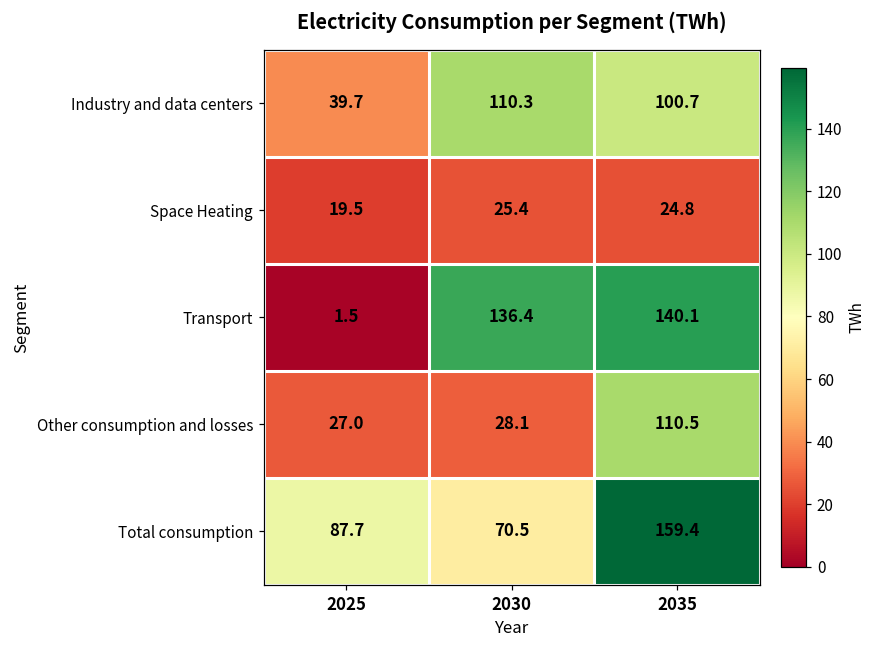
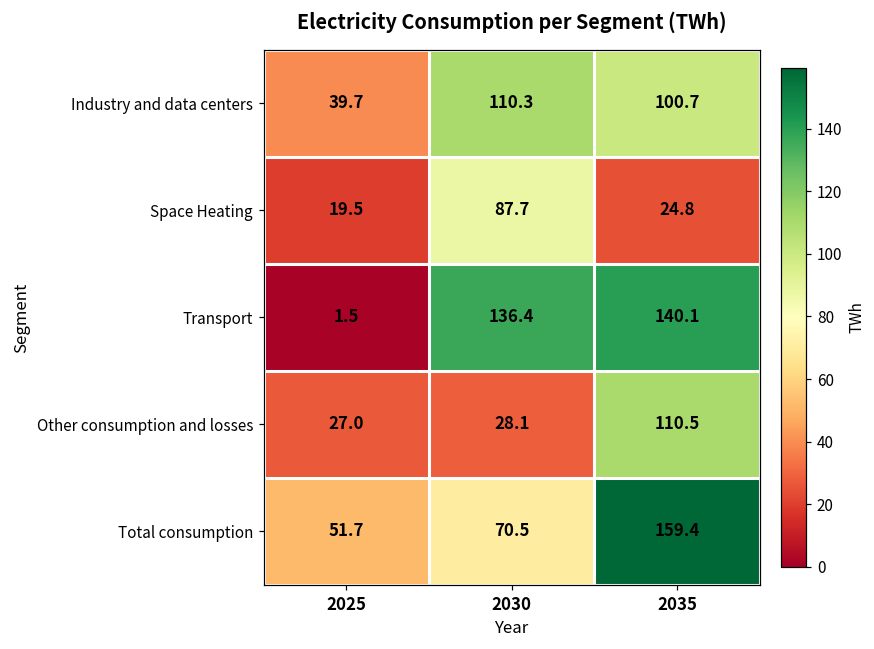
  {
    "Industry and data centers": {
      "2025": 39.7,
      "2030": 110.3,
      "2035": 100.7
    },
    "Space Heating": {
      "2025": 19.5,
-     "2030": 25.4,
+     "2030": 87.7,
      "2035": 24.8
    },
    "Transport": {
      "2025": 1.5,
      "2030": 136.4,
      "2035": 140.1
    },
    "Other consumption and losses": {
      "2025": 27.0,
      "2030": 28.1,
      "2035": 110.5
    },
    "Total consumption": {
-     "2025": 87.7,
+     "2025": 51.7,
      "2030": 70.5,
      "2035": 159.4
    }
  }
